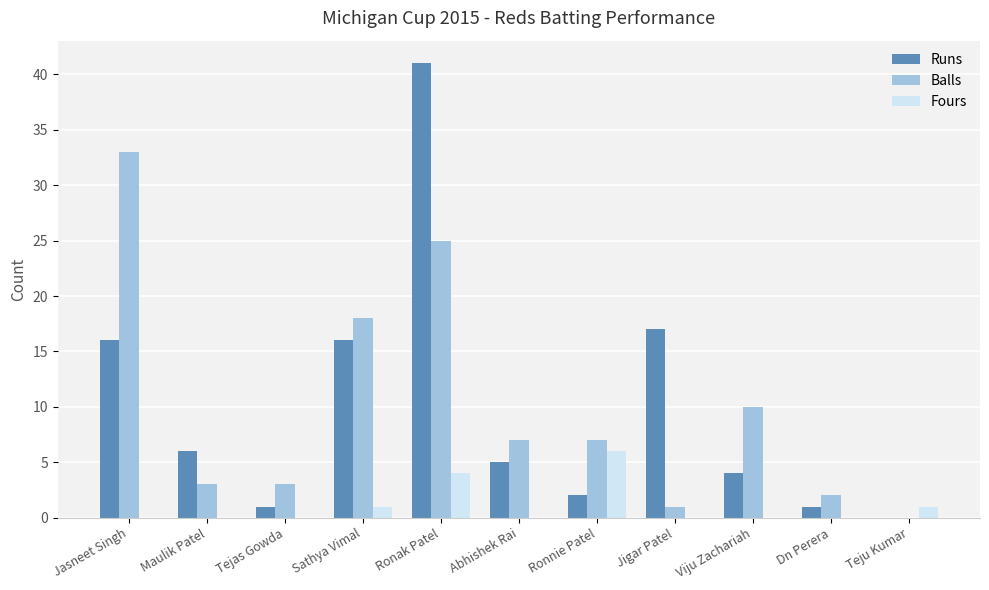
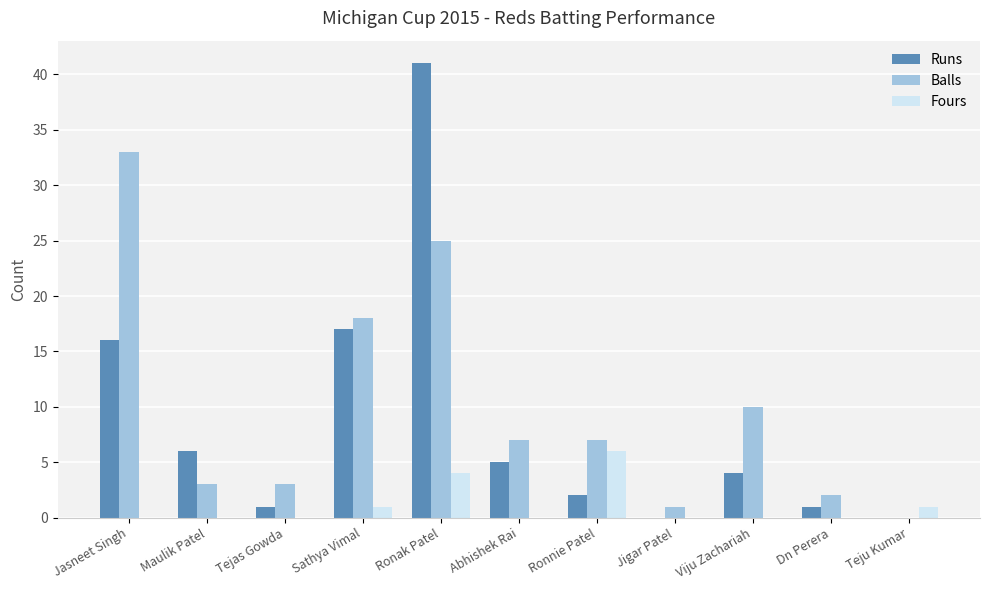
  {
    "Runs": {
      "Jasneet Singh": 16,
      "Maulik Patel": 6,
      "Tejas Gowda": 1,
-     "Sathya Vimal": 16,
+     "Sathya Vimal": 17,
      "Ronak Patel": 41,
      "Abhishek Rai": 5,
      "Ronnie Patel": 2,
-     "Jigar Patel": 17,
+     "Jigar Patel": 0,
      "Viju Zachariah": 4,
      "Dn Perera": 1,
      "Teju Kumar": 0
    },
    "Balls": {
      "Jasneet Singh": 33,
      "Maulik Patel": 3,
      "Tejas Gowda": 3,
      "Sathya Vimal": 18,
      "Ronak Patel": 25,
      "Abhishek Rai": 7,
      "Ronnie Patel": 7,
      "Jigar Patel": 1,
      "Viju Zachariah": 10,
      "Dn Perera": 2,
      "Teju Kumar": 0
    },
    "Fours": {
      "Jasneet Singh": 0,
      "Maulik Patel": 0,
      "Tejas Gowda": 0,
      "Sathya Vimal": 1,
      "Ronak Patel": 4,
      "Abhishek Rai": 0,
      "Ronnie Patel": 6,
      "Jigar Patel": 0,
      "Viju Zachariah": 0,
      "Dn Perera": 0,
      "Teju Kumar": 1
    }
  }
